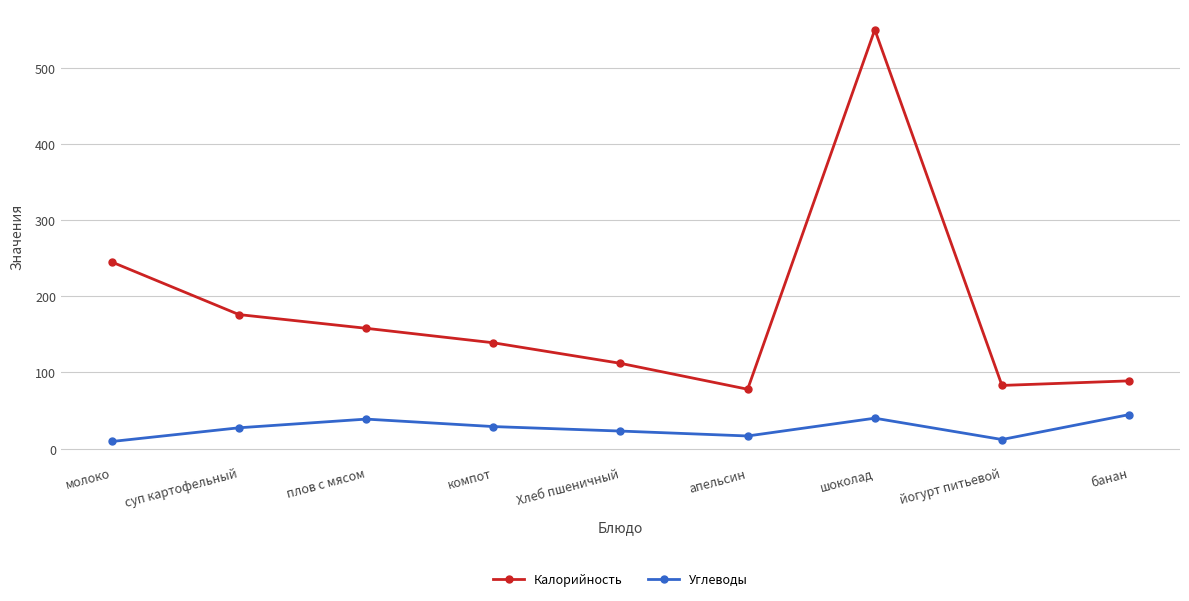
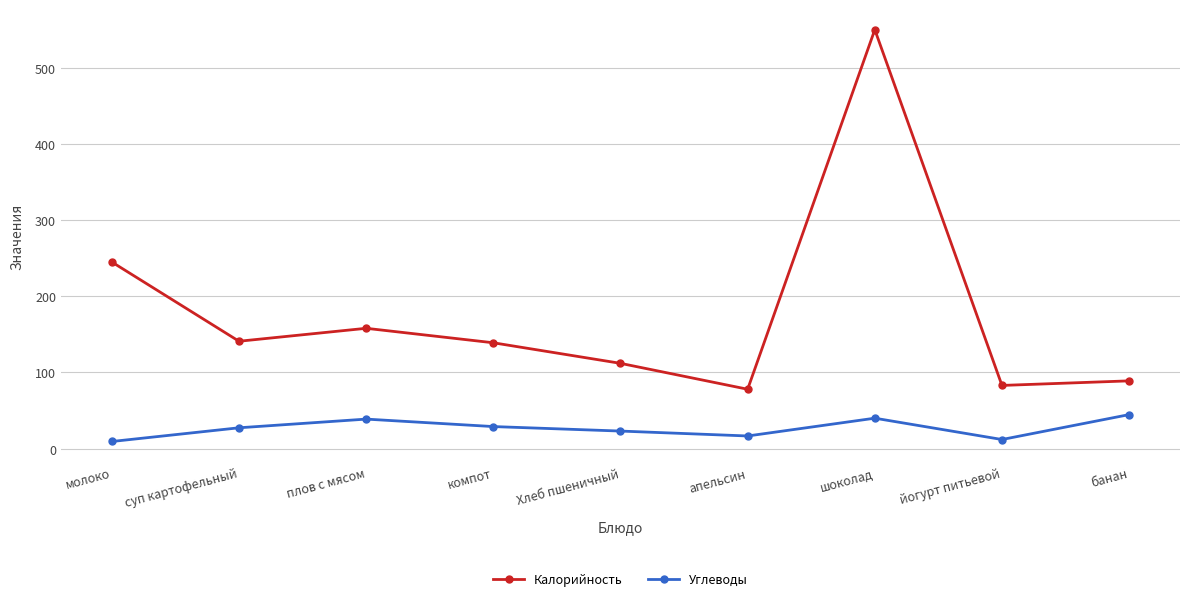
  {
    "Калорийность": {
      "молоко": 250,
-     "суп картофельный": 180,
+     "суп картофельный": 140,
      "плов с мясом": 160,
      "компот": 140,
      "Хлеб пшеничный": 110,
      "апельсин": 80,
      "шоколад": 550,
      "йогурт питьевой": 80,
      "банан": 90
    },
    "Углеводы": {
      "молоко": 10,
      "суп картофельный": 30,
      "плов с мясом": 40,
      "компот": 30,
      "Хлеб пшеничный": 20,
      "апельсин": 20,
      "шоколад": 40,
      "йогурт питьевой": 10,
      "банан": 40
    }
  }
